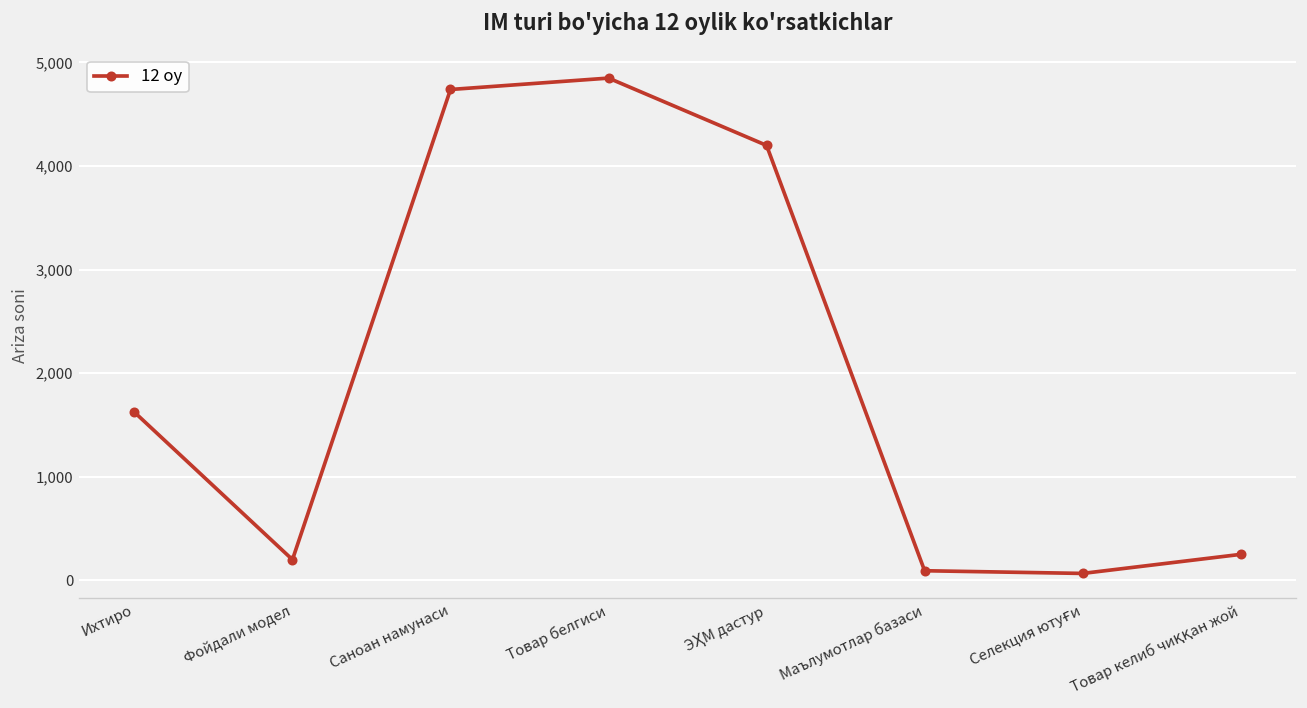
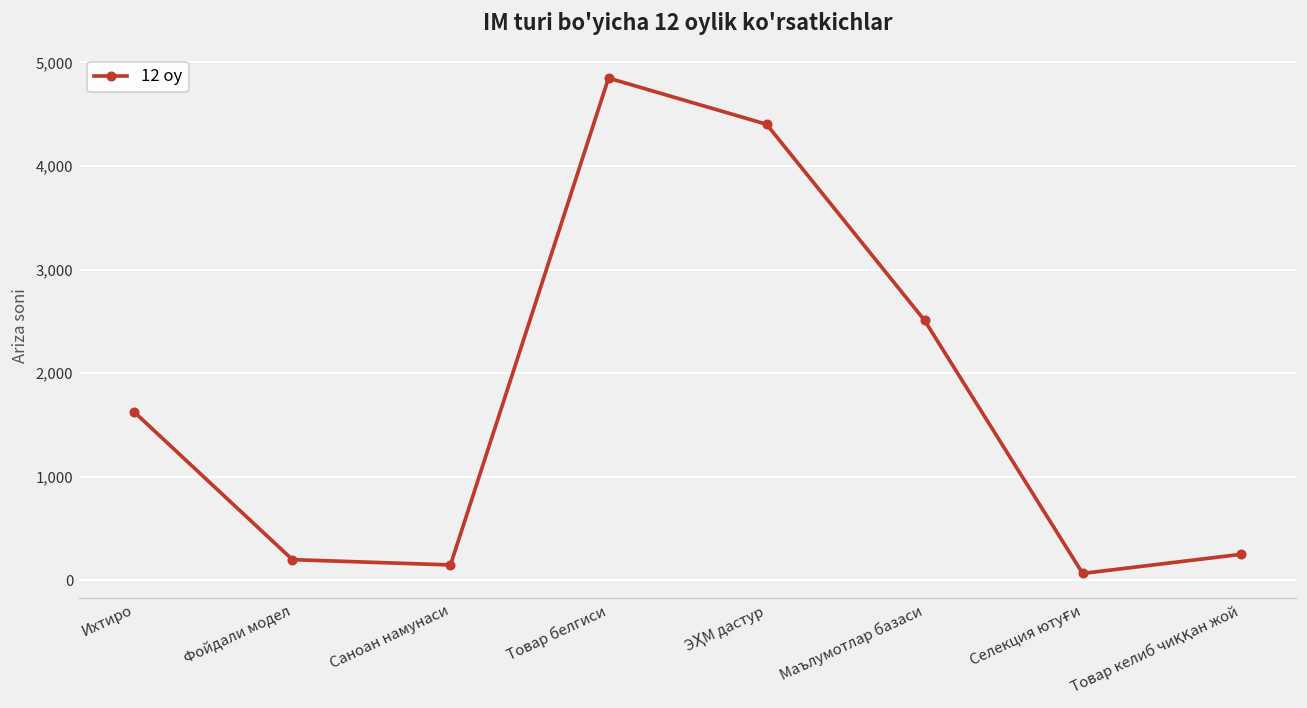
  {
    "Ихтиро": "1,600",
    "Фойдали модел": "200",
-   "Саноан намунаси": "4,700",
+   "Саноан намунаси": "100",
    "Товар белгиси": "4,800",
-   "ЭҲМ дастур": "4,200",
-   "Маълумотлар базаси": "100",
+   "ЭҲМ дастур": "4,400",
+   "Маълумотлар базаси": "2,500",
    "Селекция ютуғи": "100",
    "Товар келиб чиққан жой": "300"
  }
